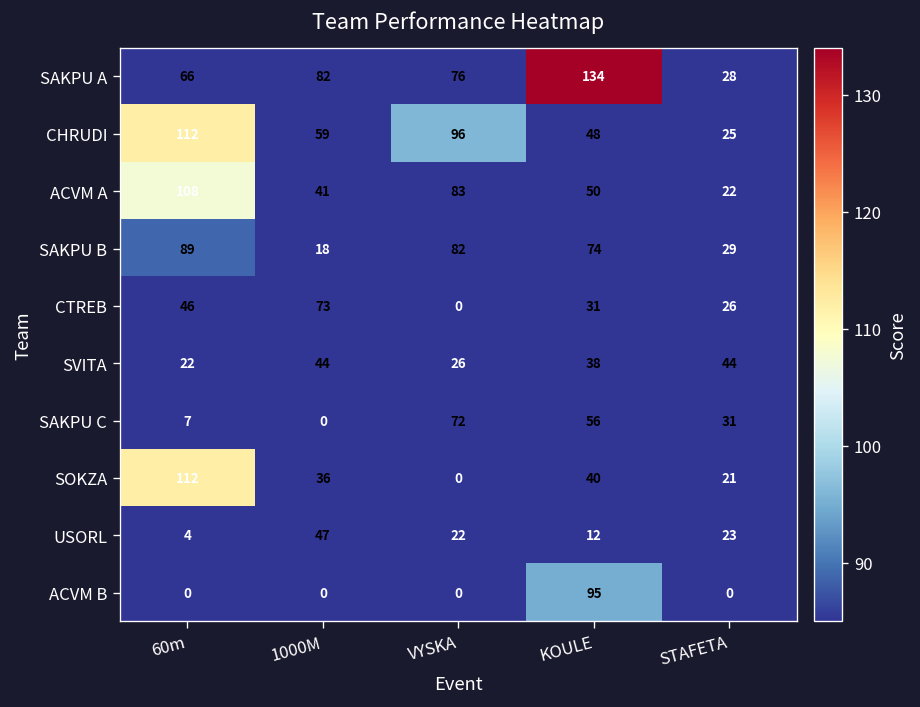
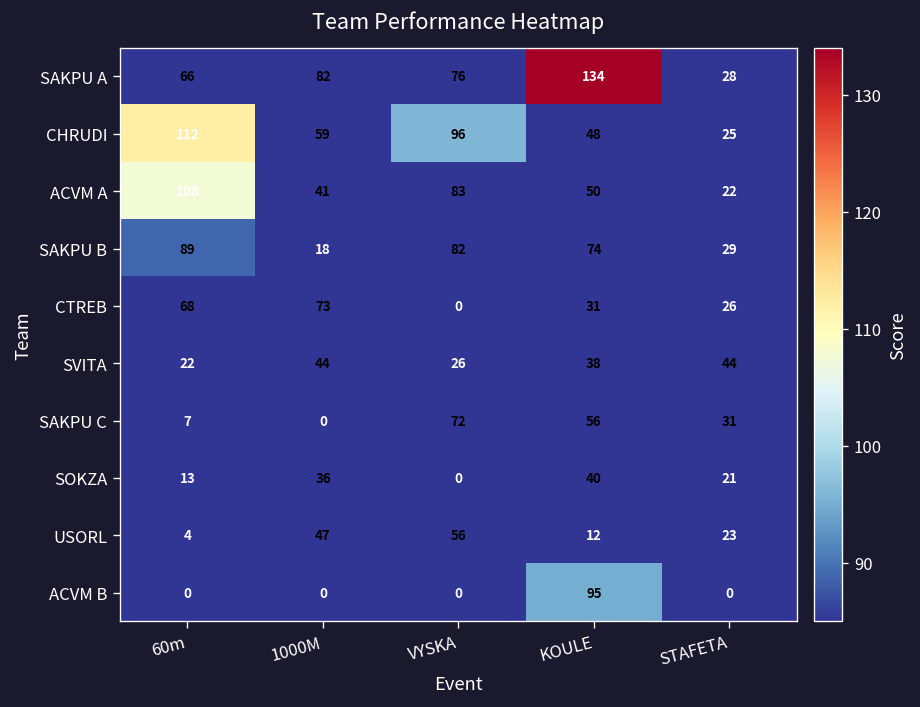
  {
    "SAKPU A": {
      "60m": 66,
      "1000M": 82,
      "VYSKA": 76,
      "KOULE": 134,
      "STAFETA": 28
    },
    "CHRUDI": {
      "60m": 112,
      "1000M": 59,
      "VYSKA": 96,
      "KOULE": 48,
      "STAFETA": 25
    },
    "ACVM A": {
      "1000M": 41,
      "VYSKA": 83,
      "KOULE": 50,
      "STAFETA": 22
    },
    "SAKPU B": {
      "60m": 89,
      "1000M": 18,
      "VYSKA": 82,
      "KOULE": 74,
      "STAFETA": 29
    },
    "CTREB": {
-     "60m": 46,
+     "60m": 68,
      "1000M": 73,
      "VYSKA": 0,
      "KOULE": 31,
      "STAFETA": 26
    },
    "SVITA": {
      "60m": 22,
      "1000M": 44,
      "VYSKA": 26,
      "KOULE": 38,
      "STAFETA": 44
    },
    "SAKPU C": {
      "60m": 7,
      "1000M": 0,
      "VYSKA": 72,
      "KOULE": 56,
      "STAFETA": 31
    },
    "SOKZA": {
-     "60m": 112,
+     "60m": 13,
      "1000M": 36,
      "VYSKA": 0,
      "KOULE": 40,
      "STAFETA": 21
    },
    "USORL": {
      "60m": 4,
      "1000M": 47,
-     "VYSKA": 22,
+     "VYSKA": 56,
      "KOULE": 12,
      "STAFETA": 23
    },
    "ACVM B": {
      "60m": 0,
      "1000M": 0,
      "VYSKA": 0,
      "KOULE": 95,
      "STAFETA": 0
    }
  }
